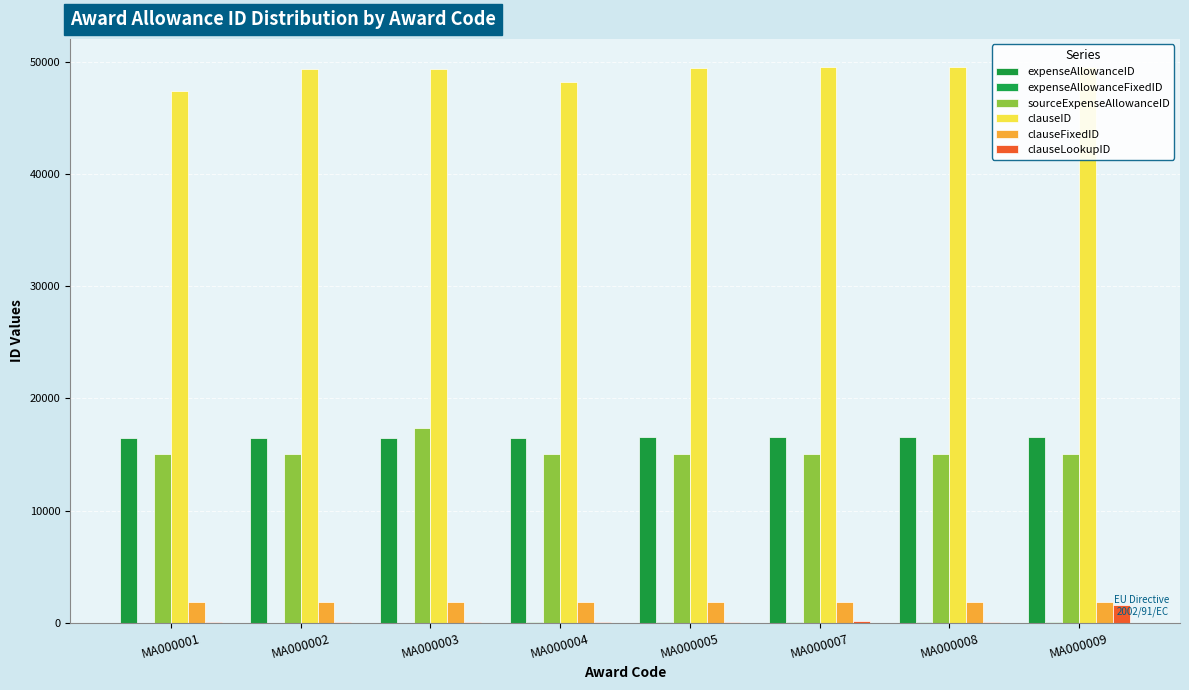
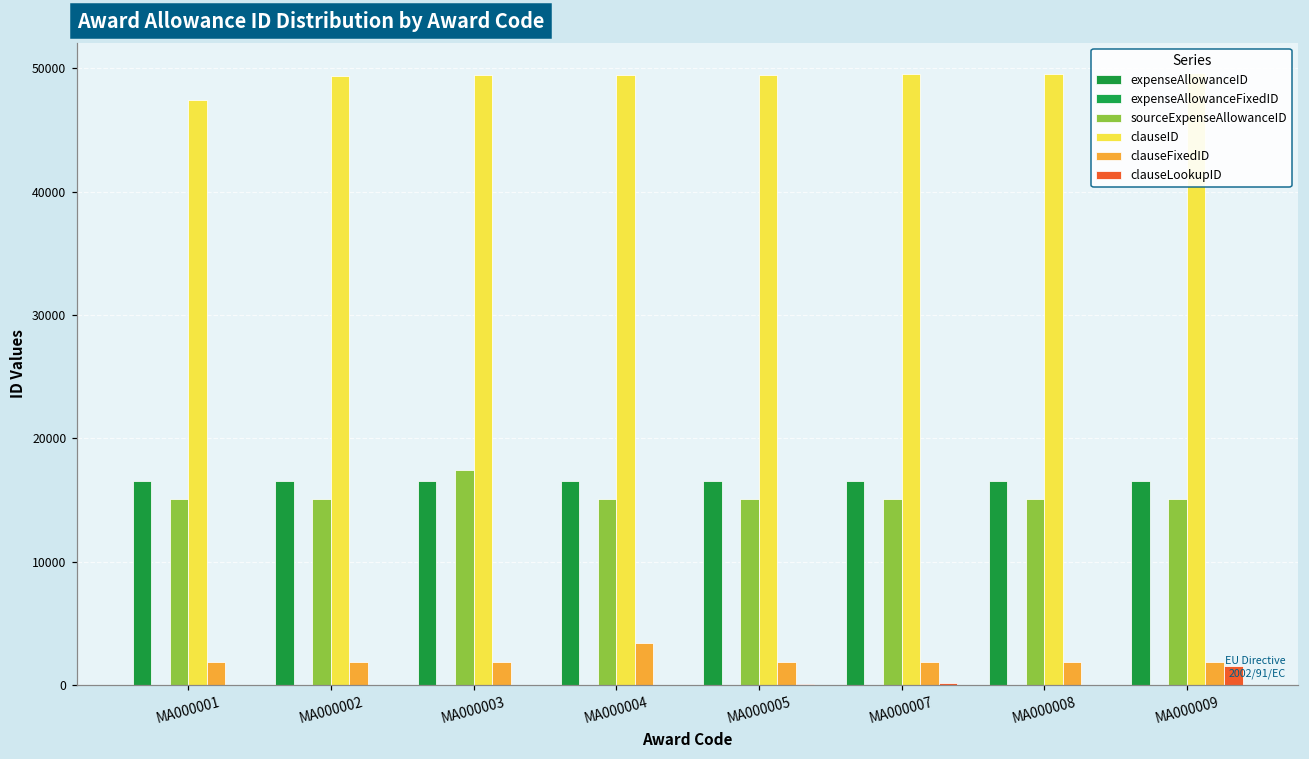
  {
    "sourceExpenseAllowanceID": {
      "MA000001": 15100,
      "MA000002": 15100,
      "MA000003": 17400,
      "MA000004": 15100,
      "MA000005": 15100,
      "MA000007": 15100,
      "MA000008": 15100,
      "MA000009": 15100
    },
    "clauseID": {
      "MA000001": 47500,
      "MA000002": 49400,
      "MA000003": 49400,
-     "MA000004": 48200,
+     "MA000004": 49500,
      "MA000005": 49500,
      "MA000007": 49600,
      "MA000008": 49600
    },
    "clauseFixedID": {
      "MA000001": 1800,
      "MA000002": 1800,
      "MA000003": 1800,
-     "MA000004": 1800,
+     "MA000004": 3400,
      "MA000005": 1800,
      "MA000007": 1800,
      "MA000008": 1800,
      "MA000009": 1900
    }
  }
